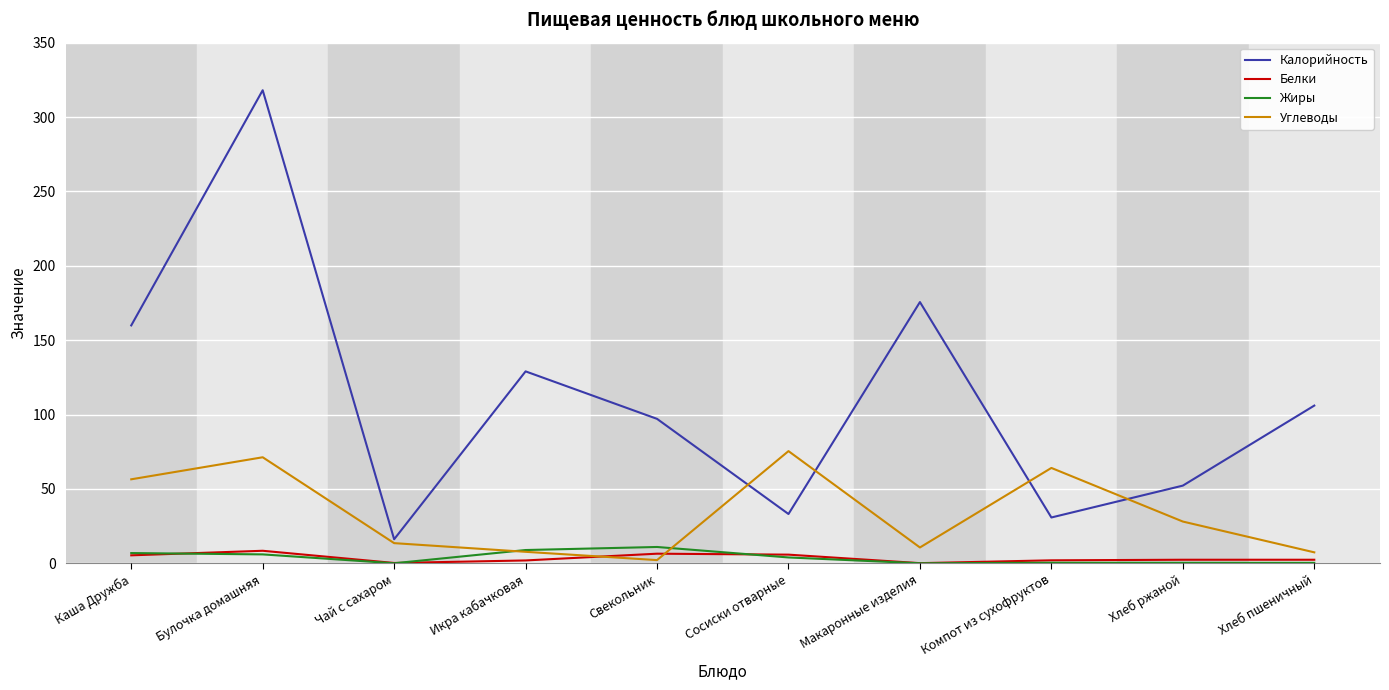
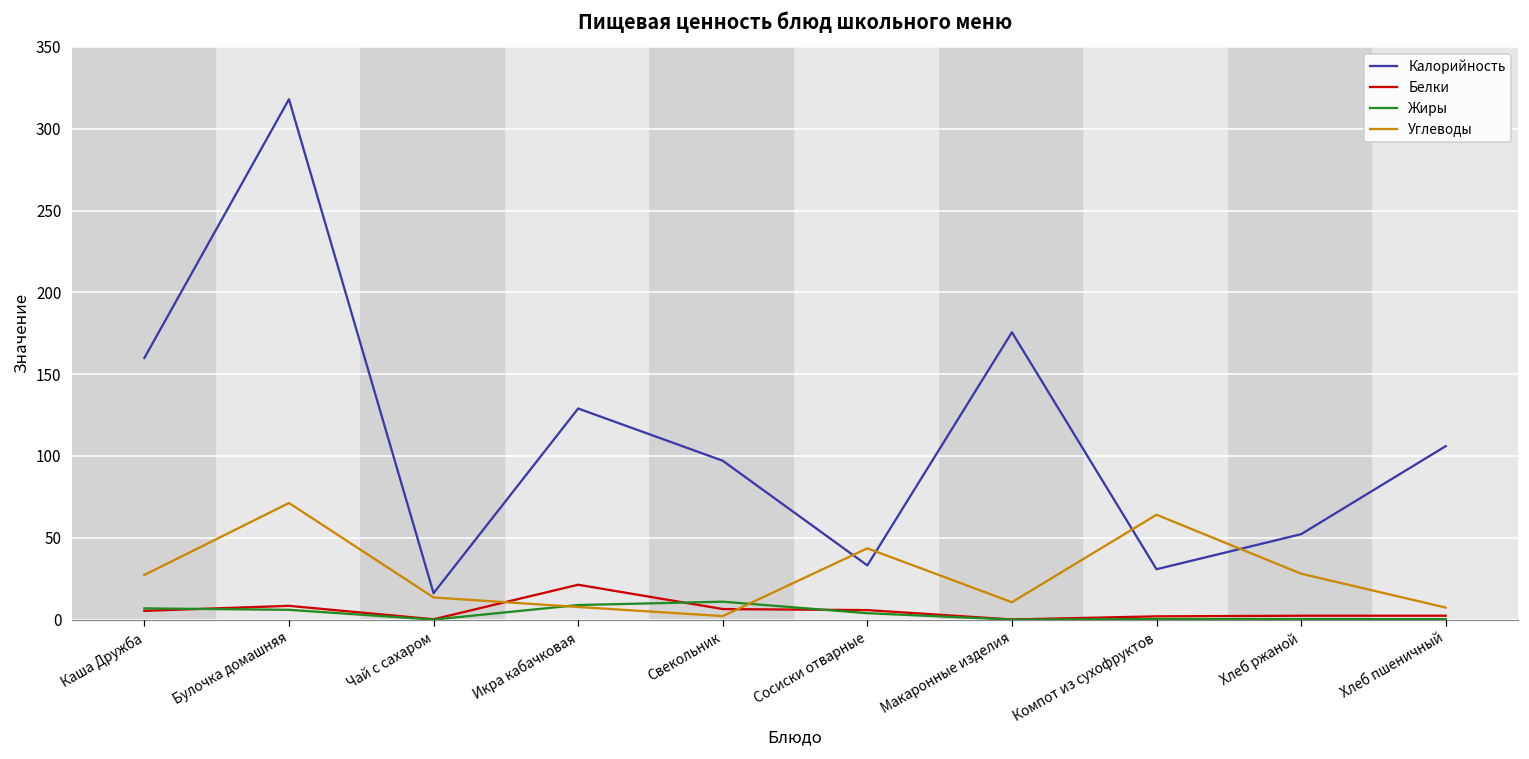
  {
    "Калорийность": {
      "Каша Дружба": 160,
      "Булочка домашняя": 318,
      "Чай с сахаром": 16,
      "Икра кабачковая": 129,
      "Свекольник": 97,
      "Сосиски отварные": 33,
      "Макаронные изделия": 176,
      "Компот из сухофруктов": 31,
      "Хлеб ржаной": 52,
      "Хлеб пшеничный": 106
    },
    "Белки": {
      "Булочка домашняя": 8,
-     "Икра кабачковая": 2,
+     "Икра кабачковая": 21,
      "Свекольник": 6,
      "Сосиски отварные": 6,
      "Хлеб ржаной": 2,
      "Хлеб пшеничный": 2
    },
    "Жиры": {
      "Булочка домашняя": 6,
      "Свекольник": 11,
      "Сосиски отварные": 4,
      "Хлеб ржаной": 0,
      "Хлеб пшеничный": 0
    },
    "Углеводы": {
-     "Каша Дружба": 56,
+     "Каша Дружба": 27,
      "Булочка домашняя": 71,
      "Чай с сахаром": 14,
      "Свекольник": 2,
-     "Сосиски отварные": 75,
+     "Сосиски отварные": 44,
      "Макаронные изделия": 11,
      "Компот из сухофруктов": 64,
      "Хлеб ржаной": 28,
      "Хлеб пшеничный": 7
    }
  }
